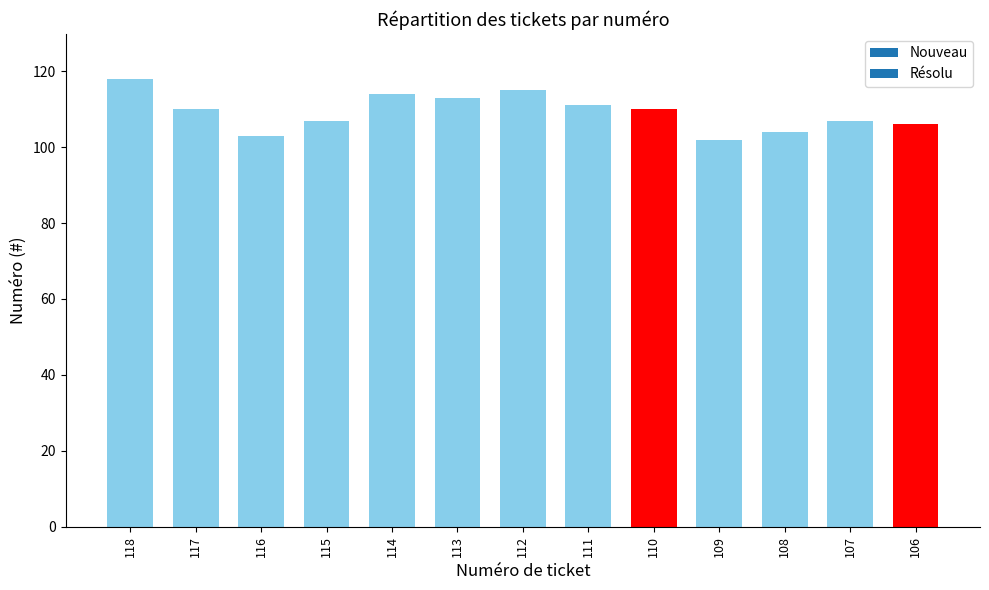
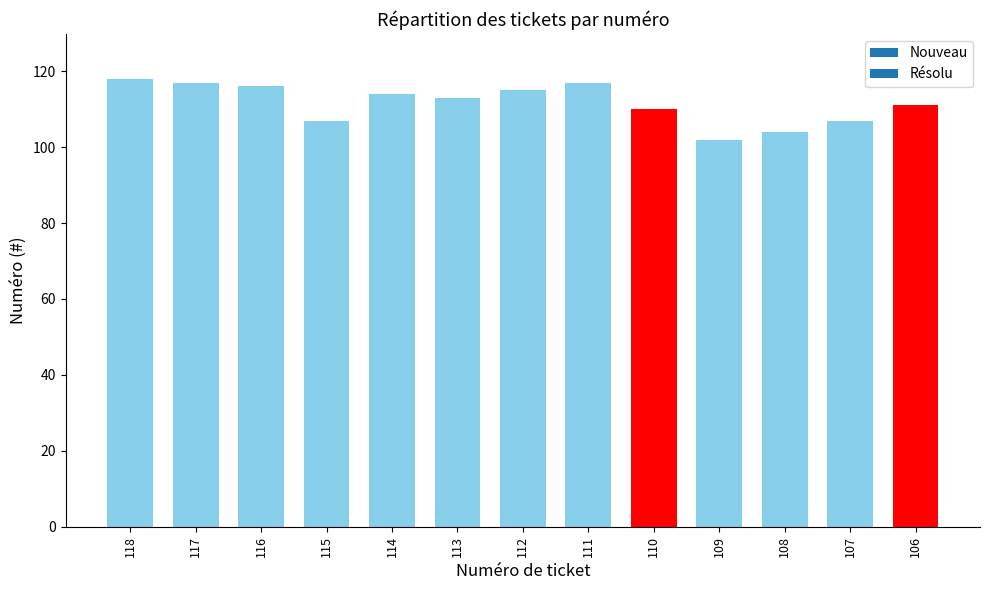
  {
    "118": 118,
-   "117": 110,
-   "116": 103,
+   "117": 117,
+   "116": 116,
    "115": 107,
    "114": 114,
    "113": 113,
    "112": 115,
-   "111": 111,
+   "111": 117,
    "110": 110,
    "109": 102,
    "108": 104,
    "107": 107,
-   "106": 106
+   "106": 111
  }
